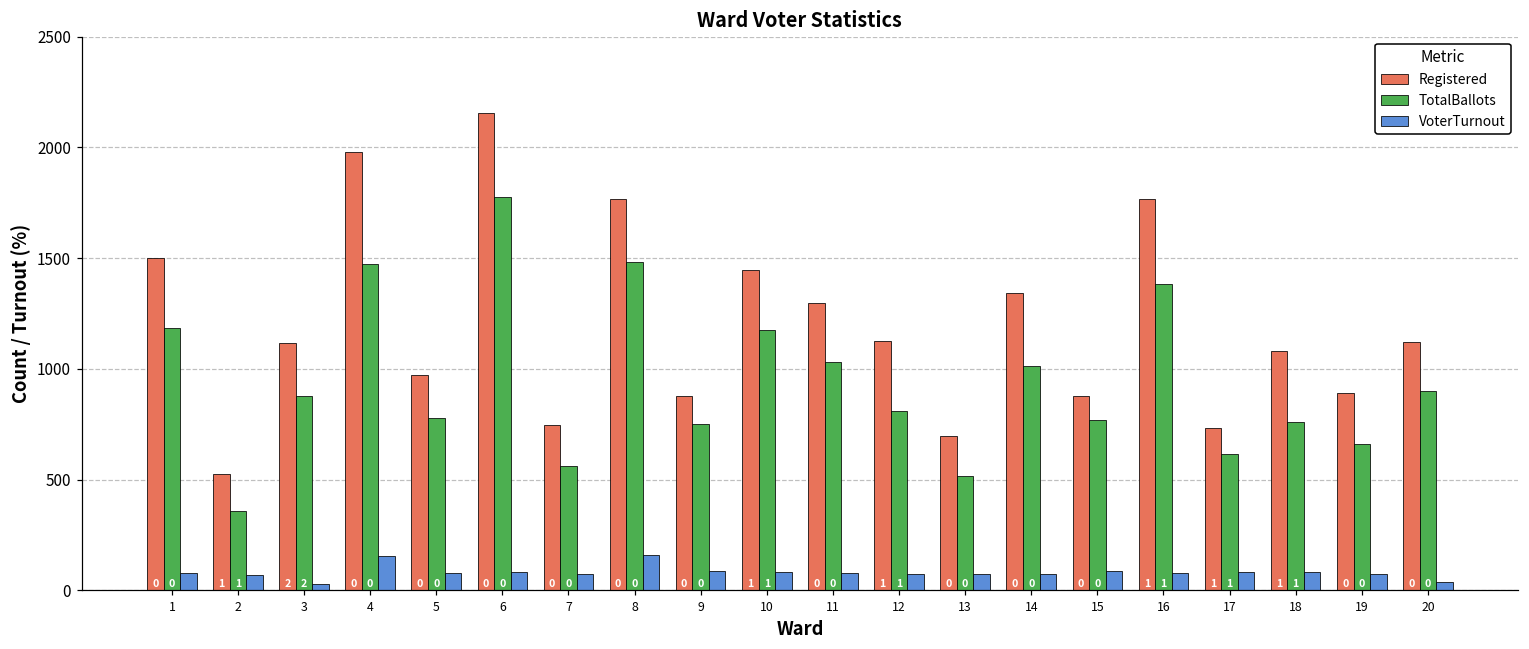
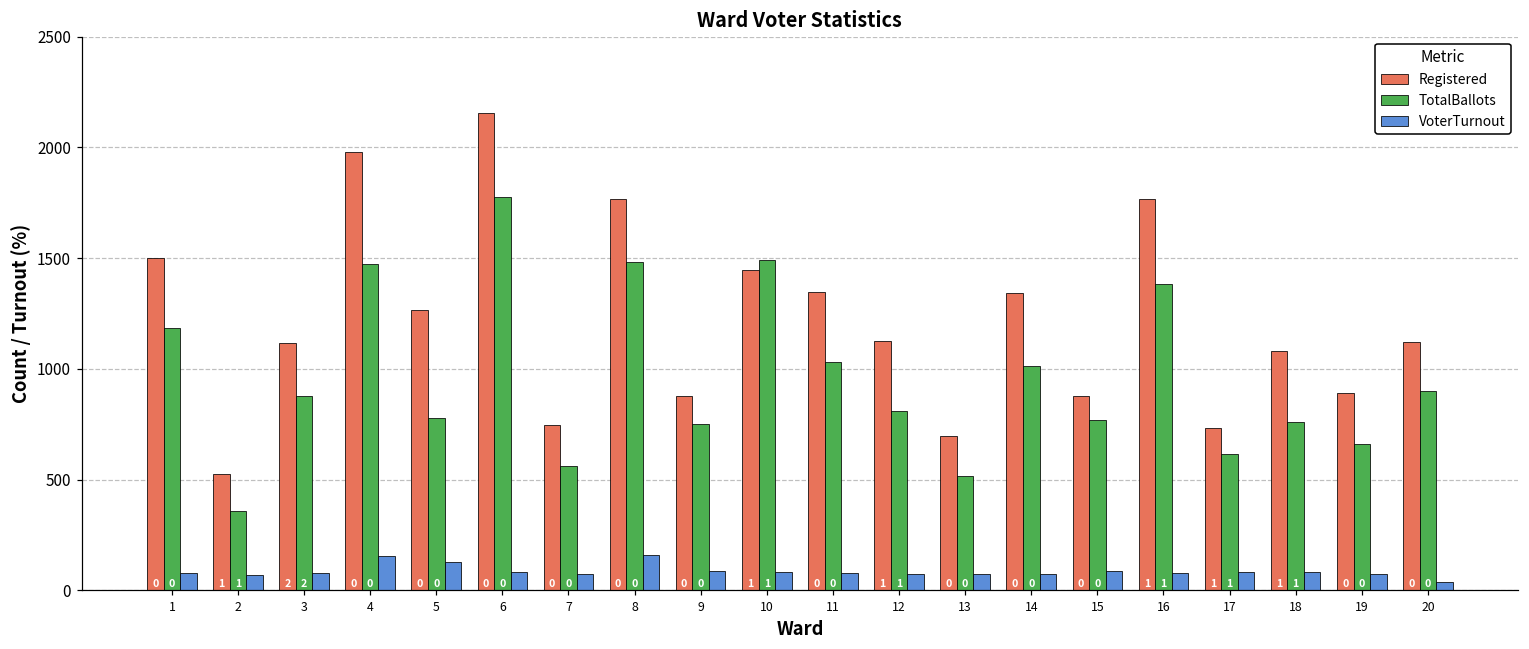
  {
    "Registered": {
-     "5": 970,
-     "11": 1300
+     "5": 1270,
+     "11": 1350
    },
    "TotalBallots": {
-     "10": 1180
+     "10": 1490
    },
    "VoterTurnout": {
      "1": 80,
      "2": 70,
-     "3": 30,
+     "3": 80,
      "4": 150,
-     "5": 80,
+     "5": 130,
      "6": 80,
      "7": 80,
      "8": 160,
      "9": 90,
      "10": 80,
      "11": 80,
      "12": 70,
      "13": 70,
      "14": 80,
      "15": 90,
      "16": 80,
      "17": 80,
      "18": 80,
      "19": 70,
      "20": 40
    }
  }
